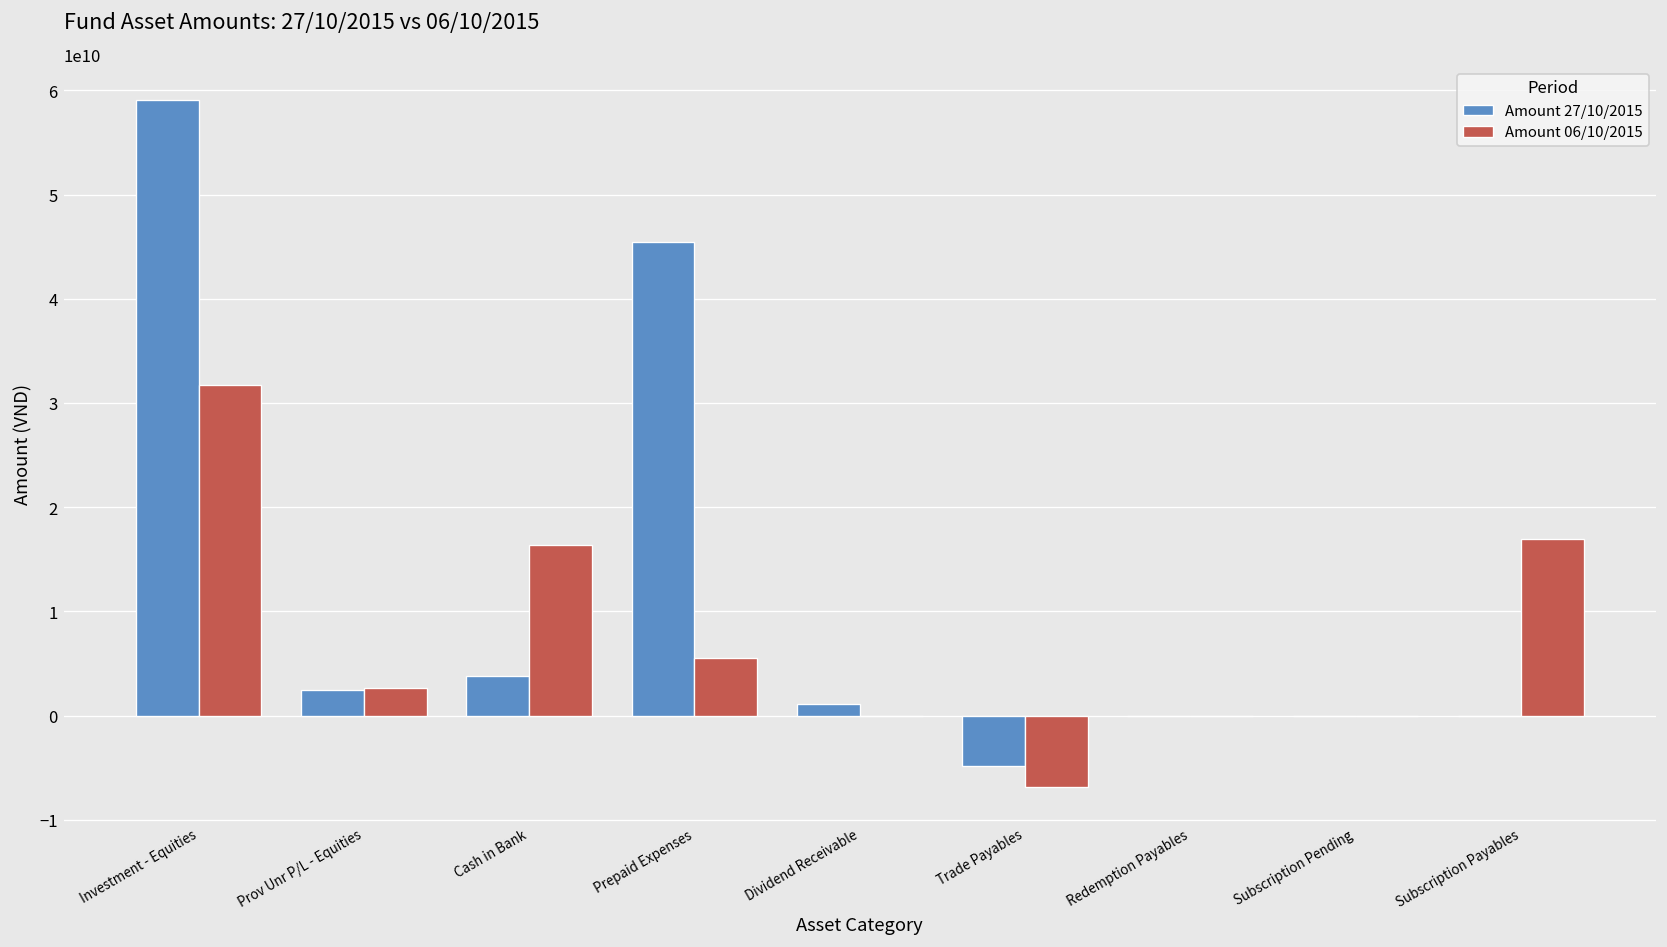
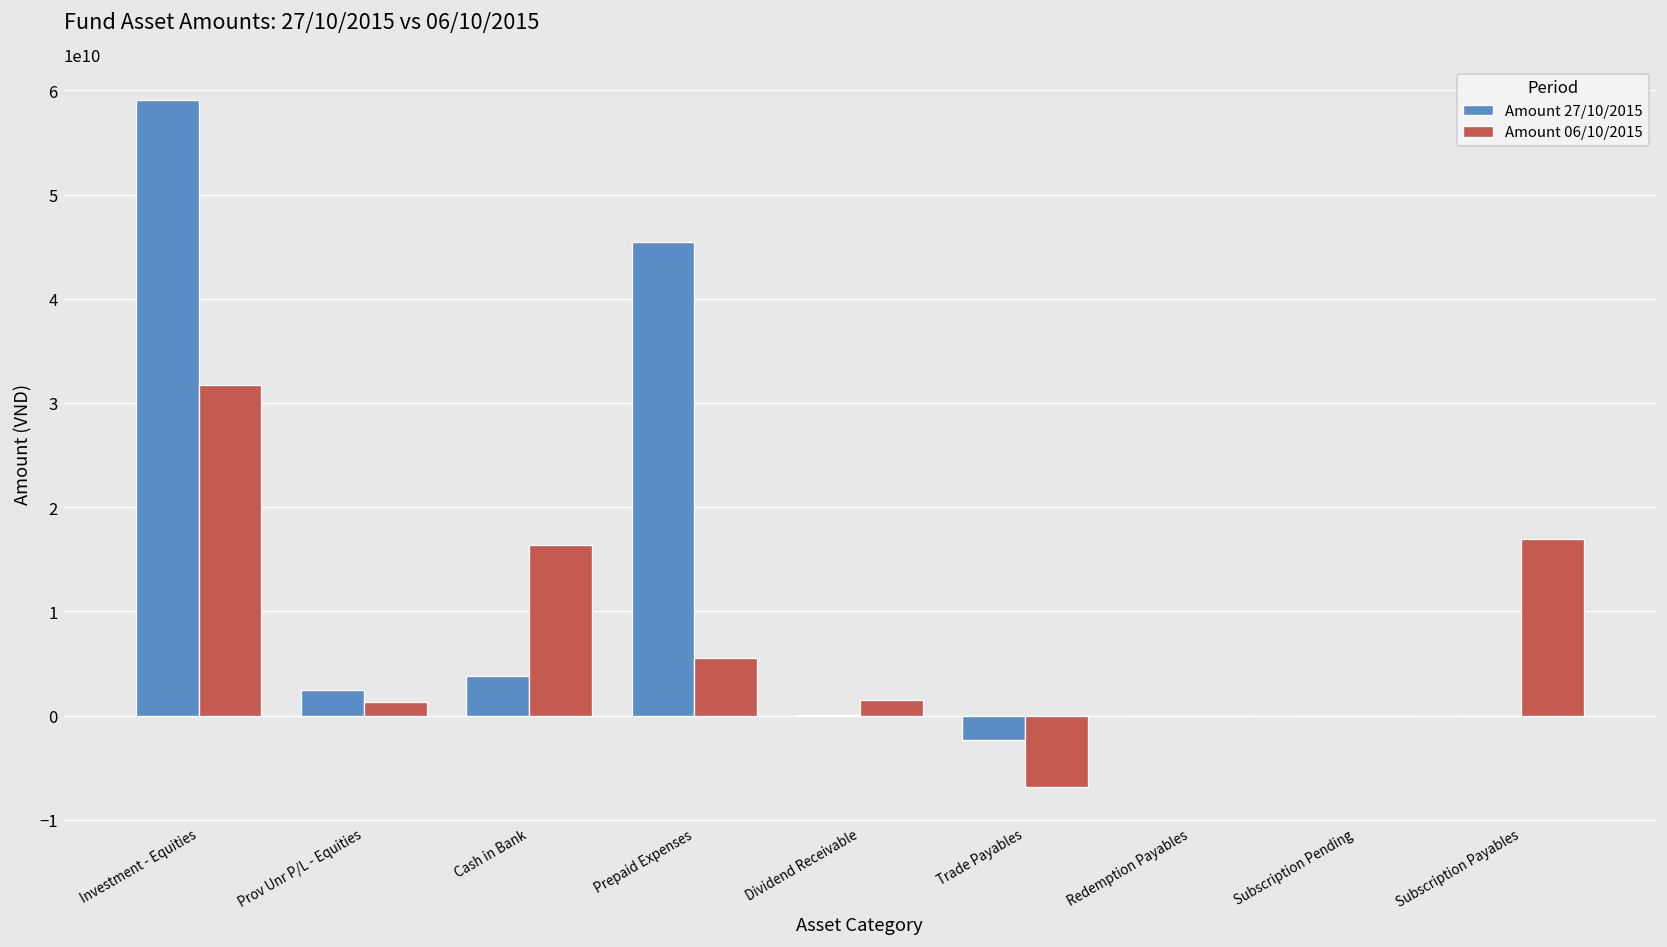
  {
    "Amount 27/10/2015": {
      "Investment - Equities": 59000000000,
      "Prov Unr P/L - Equities": 2000000000,
      "Cash in Bank": 4000000000,
      "Prepaid Expenses": 45000000000,
-     "Dividend Receivable": 1000000000,
-     "Trade Payables": -5000000000
+     "Dividend Receivable": 0,
+     "Trade Payables": -2000000000
    },
    "Amount 06/10/2015": {
      "Investment - Equities": 32000000000,
-     "Prov Unr P/L - Equities": 3000000000,
+     "Prov Unr P/L - Equities": 1000000000,
      "Cash in Bank": 16000000000,
      "Prepaid Expenses": 6000000000,
-     "Dividend Receivable": 0,
+     "Dividend Receivable": 1000000000,
      "Trade Payables": -7000000000,
      "Subscription Payables": 17000000000
    }
  }
